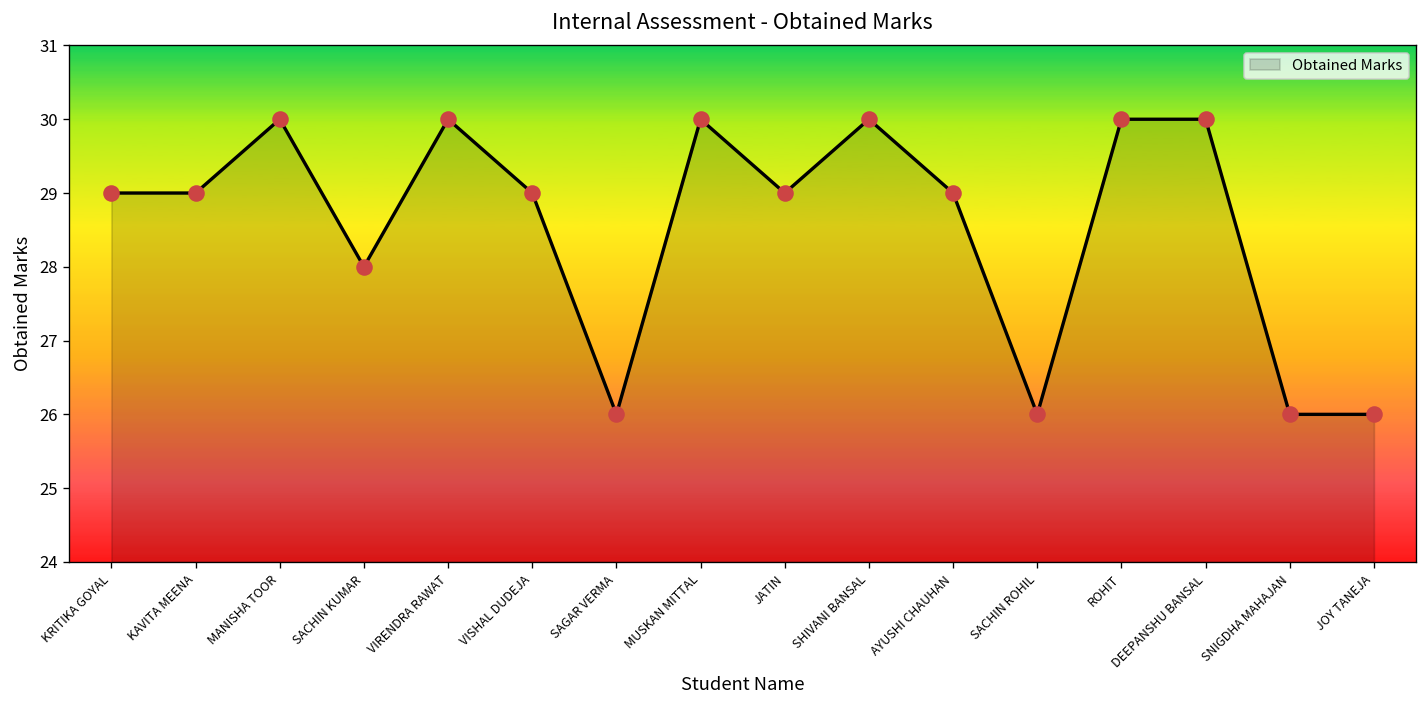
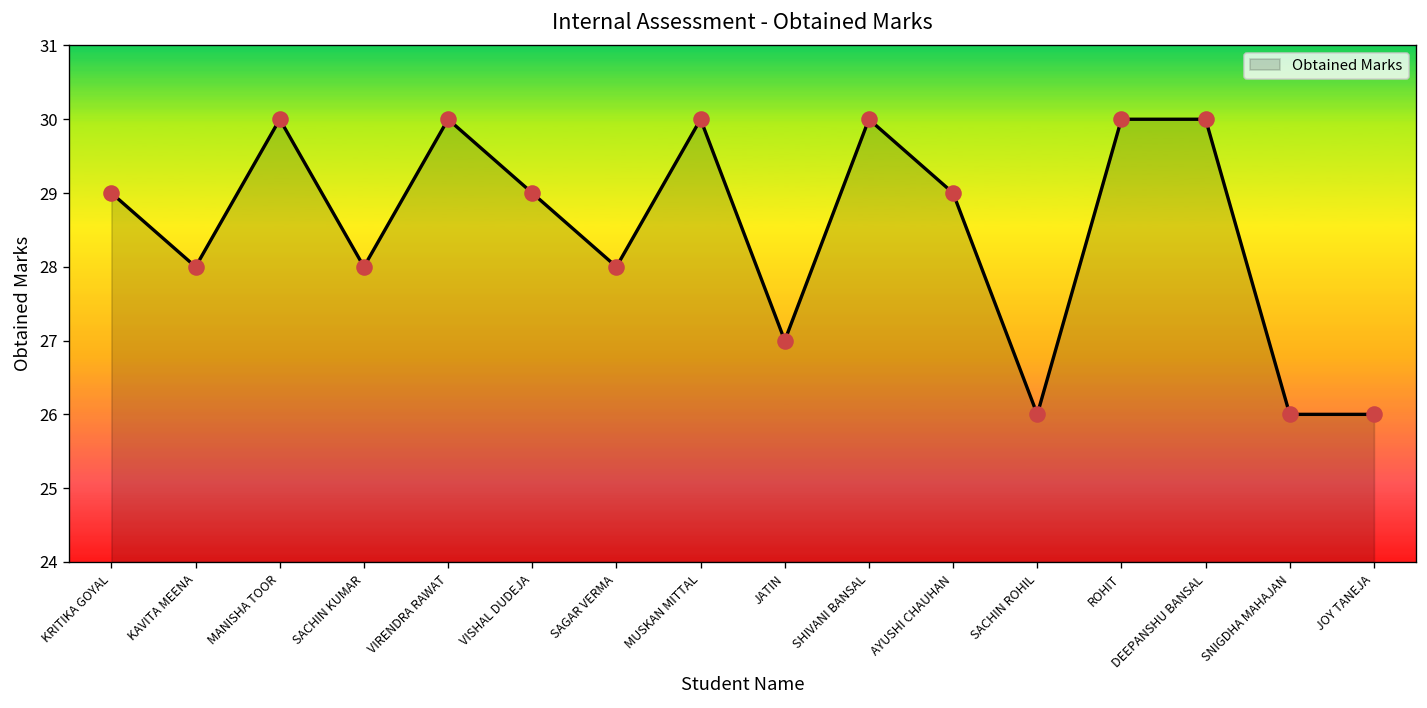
  {
    "KRITIKA GOYAL": 29,
-   "KAVITA MEENA": 29,
+   "KAVITA MEENA": 28,
    "MANISHA TOOR": 30,
    "SACHIN KUMAR": 28,
    "VIRENDRA RAWAT": 30,
    "VISHAL DUDEJA": 29,
-   "SAGAR VERMA": 26,
+   "SAGAR VERMA": 28,
    "MUSKAN MITTAL": 30,
-   "JATIN": 29,
+   "JATIN": 27,
    "SHIVANI BANSAL": 30,
    "AYUSHI CHAUHAN": 29,
    "SACHIN ROHIL": 26,
    "ROHIT": 30,
    "DEEPANSHU BANSAL": 30,
    "SNIGDHA MAHAJAN": 26,
    "JOY TANEJA": 26
  }
